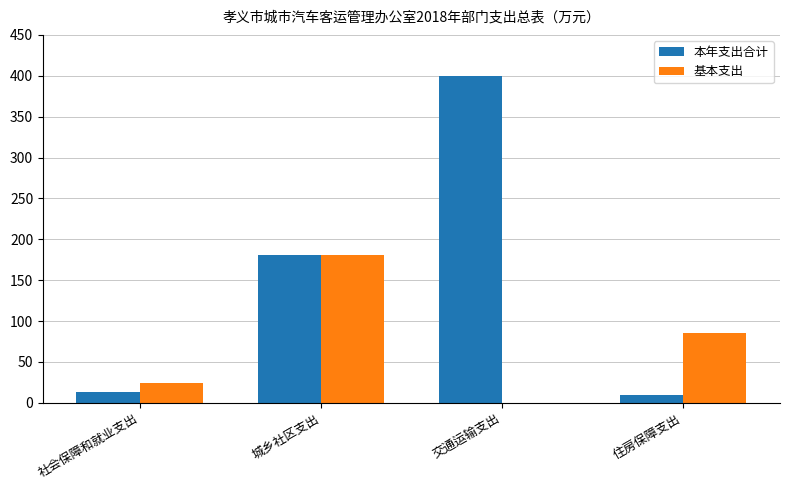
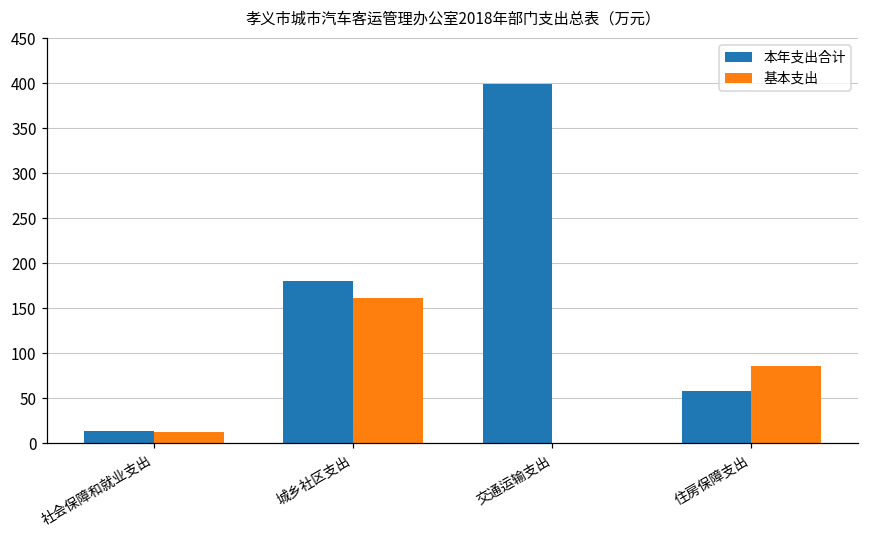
  {
    "本年支出合计": {
      "社会保障和就业支出": 10,
      "城乡社区支出": 180,
      "交通运输支出": 400,
-     "住房保障支出": 10
+     "住房保障支出": 60
    },
    "基本支出": {
-     "社会保障和就业支出": 20,
-     "城乡社区支出": 180,
+     "社会保障和就业支出": 10,
+     "城乡社区支出": 160,
      "交通运输支出": 0,
      "住房保障支出": 90
    }
  }
